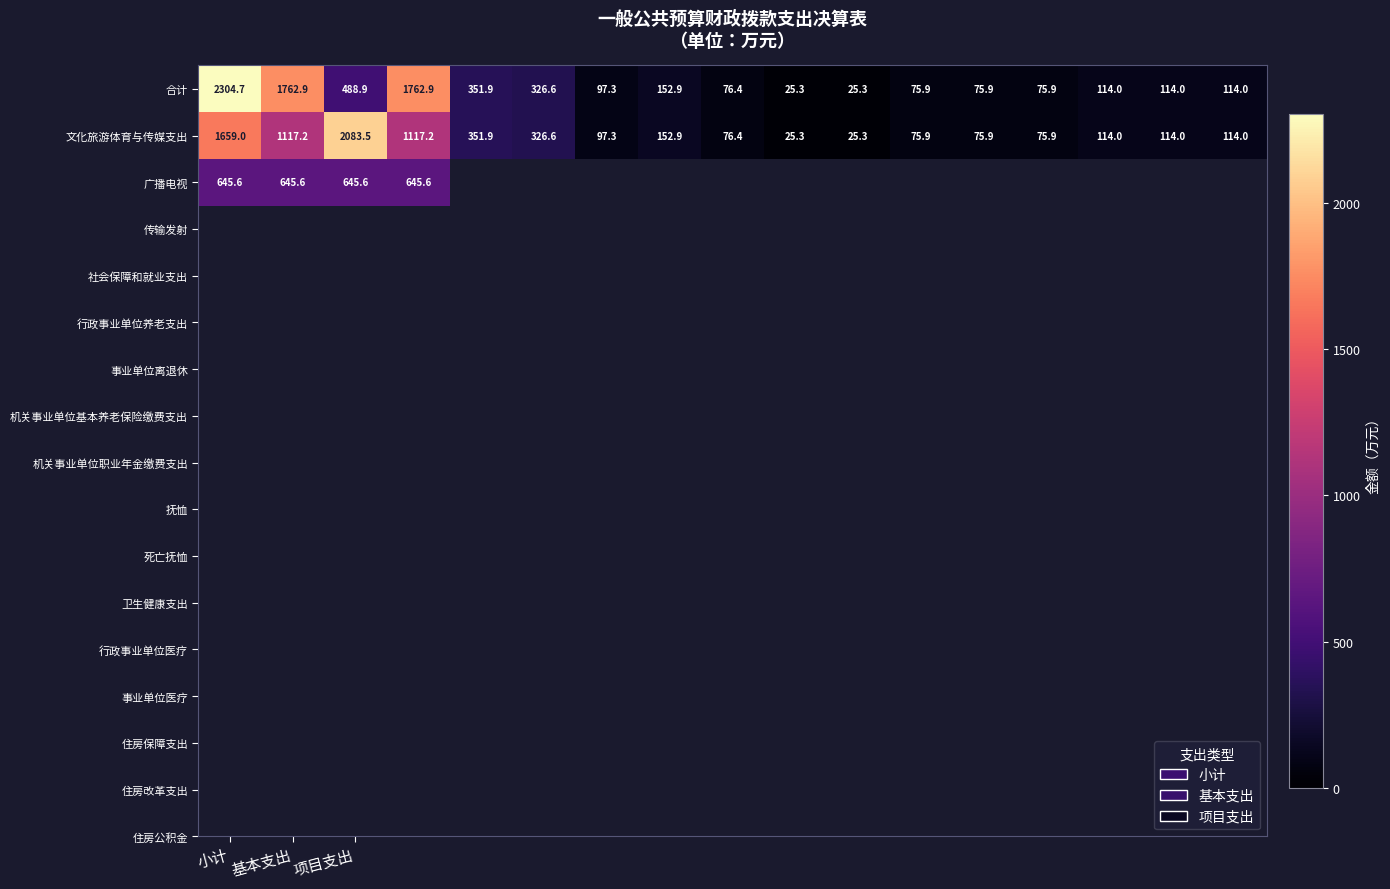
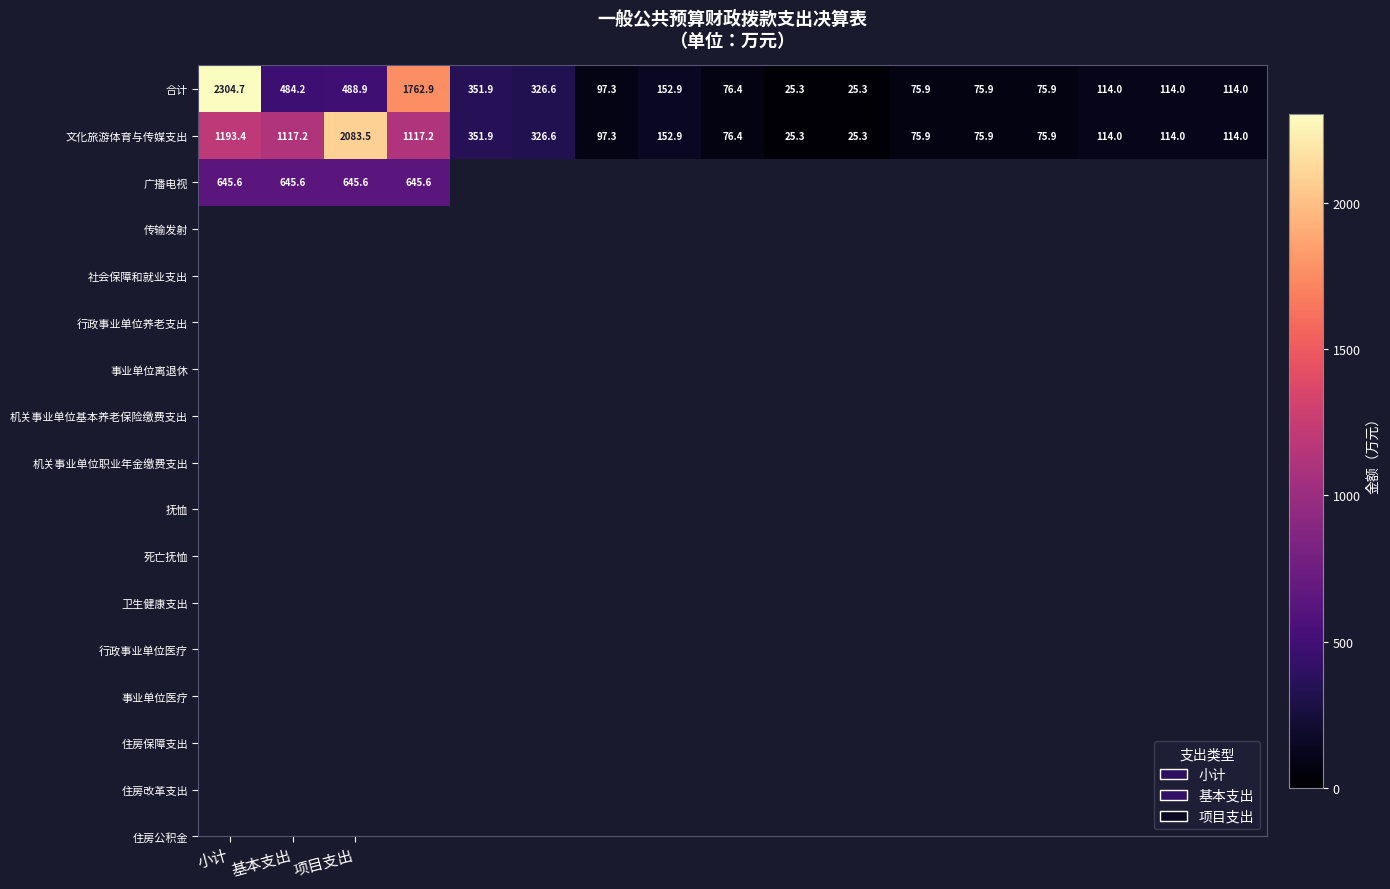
  {
    "合计": {
      "小计": 2304.7,
-     "基本支出": 1762.9,
+     "基本支出": 484.2,
      "项目支出": 488.9
    },
    "文化旅游体育与传媒支出": {
-     "小计": 1659.0,
+     "小计": 1193.4,
      "基本支出": 1117.2,
      "项目支出": 2083.5
    },
    "广播电视": {
      "小计": 645.6,
      "基本支出": 645.6,
      "项目支出": 645.6
    }
  }
